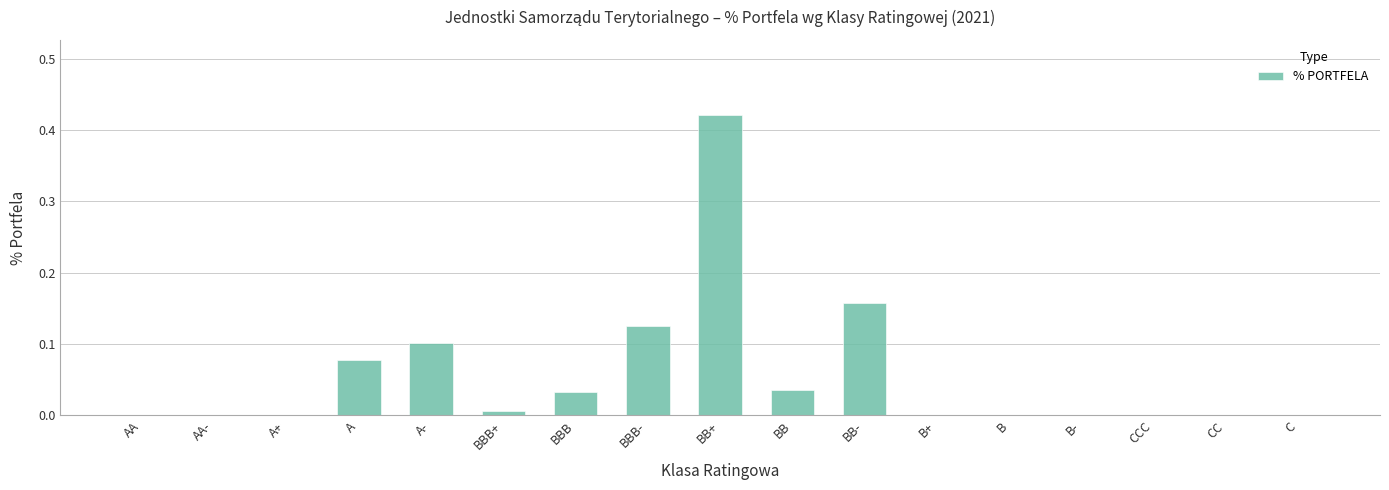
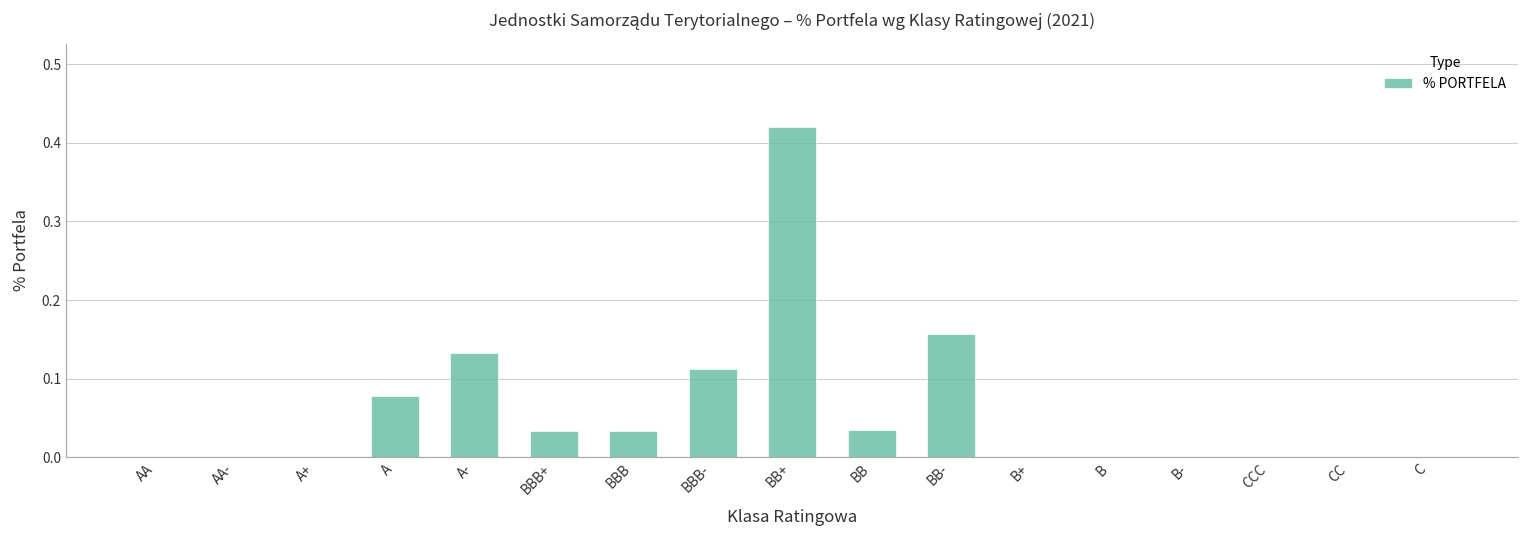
  {
    "AA": 0.00,
    "AA-": 0.00,
    "A+": 0.00,
    "A": 0.08,
-   "A-": 0.10,
-   "BBB+": 0.01,
+   "A-": 0.13,
+   "BBB+": 0.03,
    "BBB": 0.03,
-   "BBB-": 0.13,
+   "BBB-": 0.11,
    "BB+": 0.42,
    "BB": 0.04,
    "BB-": 0.16,
    "B+": 0.00,
    "B": 0.00,
    "B-": 0.00,
    "CCC": 0.00,
    "CC": 0.00,
    "C": 0.00
  }
